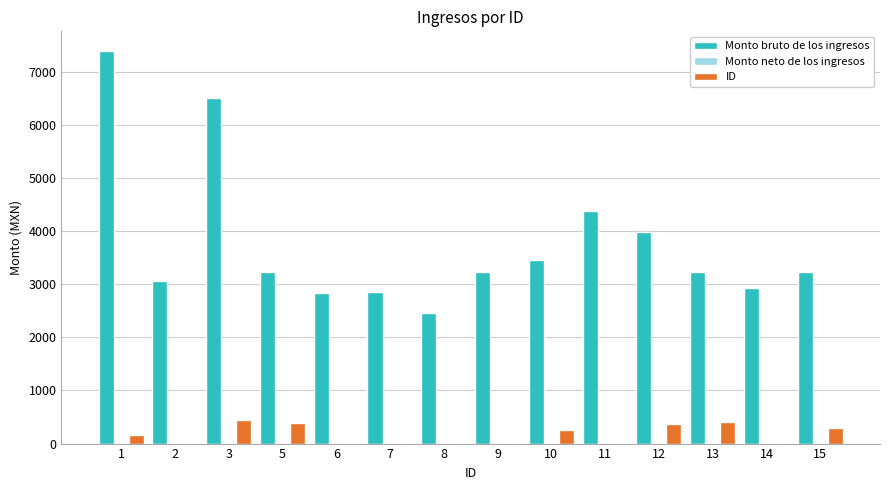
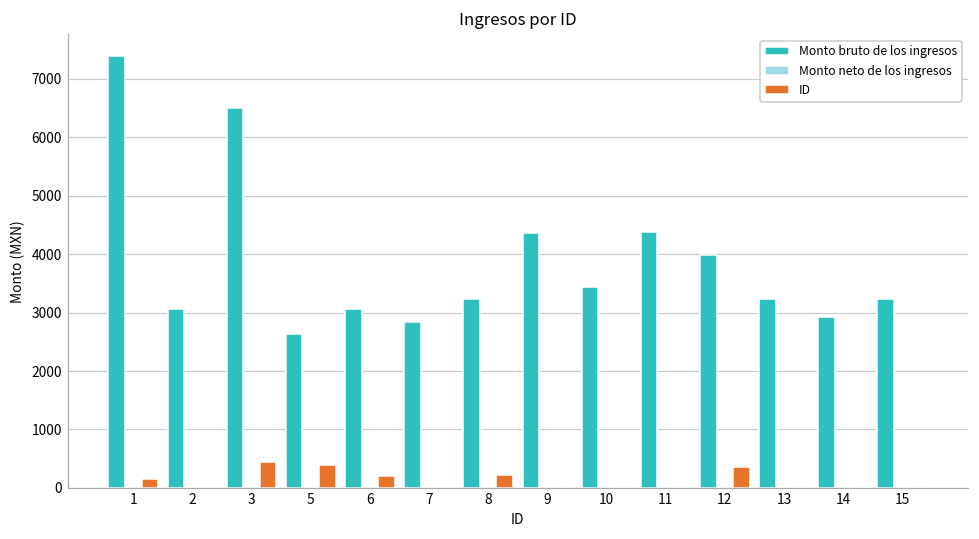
  {
    "Monto bruto de los ingresos": {
      "1": 7400,
      "2": 3100,
      "3": 6500,
-     "5": 3200,
-     "6": 2800,
+     "5": 2600,
+     "6": 3100,
      "7": 2800,
-     "8": 2500,
-     "9": 3200,
+     "8": 3200,
+     "9": 4400,
      "10": 3400,
      "11": 4400,
      "12": 4000,
      "13": 3200,
      "14": 2900,
      "15": 3200
    },
    "Monto neto de los ingresos": {
      "1": 0,
      "2": 0,
      "3": 0,
      "5": 0,
      "6": 0,
      "7": 0,
      "8": 0,
      "9": 0,
      "10": 0,
      "11": 0,
      "12": 0,
      "13": 0,
      "14": 0,
      "15": 0
    },
    "ID": {
      "1": 200,
      "3": 400,
      "5": 400,
-     "6": 0,
-     "8": 0,
-     "10": 300,
+     "6": 200,
+     "8": 200,
+     "10": 0,
      "12": 400,
-     "13": 400,
-     "15": 300
+     "13": 0,
+     "15": 0
    }
  }
